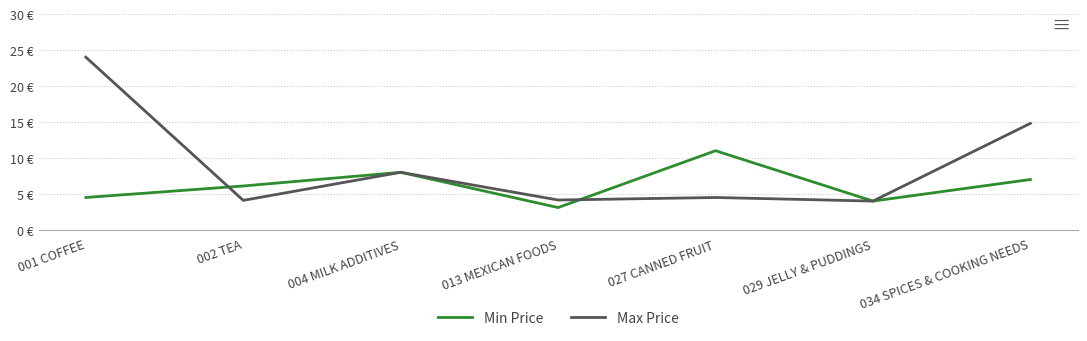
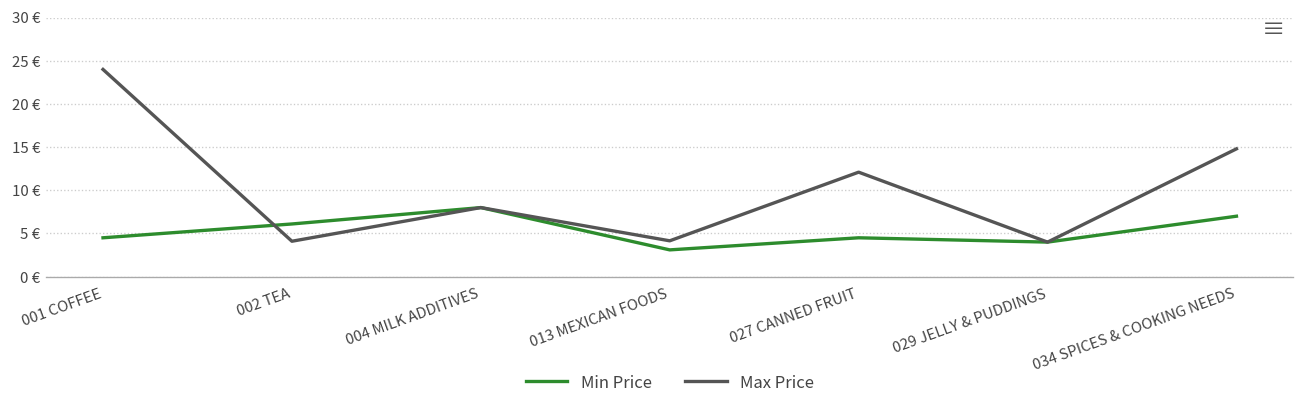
  {
    "Min Price": {
      "001 COFFEE": "5 €",
      "002 TEA": "6 €",
      "013 MEXICAN FOODS": "3 €",
-     "027 CANNED FRUIT": "11 €",
+     "027 CANNED FRUIT": "5 €",
      "034 SPICES & COOKING NEEDS": "7 €"
    },
    "Max Price": {
      "001 COFFEE": "24 €",
      "002 TEA": "4 €",
      "013 MEXICAN FOODS": "4 €",
-     "027 CANNED FRUIT": "5 €",
+     "027 CANNED FRUIT": "12 €",
      "034 SPICES & COOKING NEEDS": "15 €"
    }
  }
